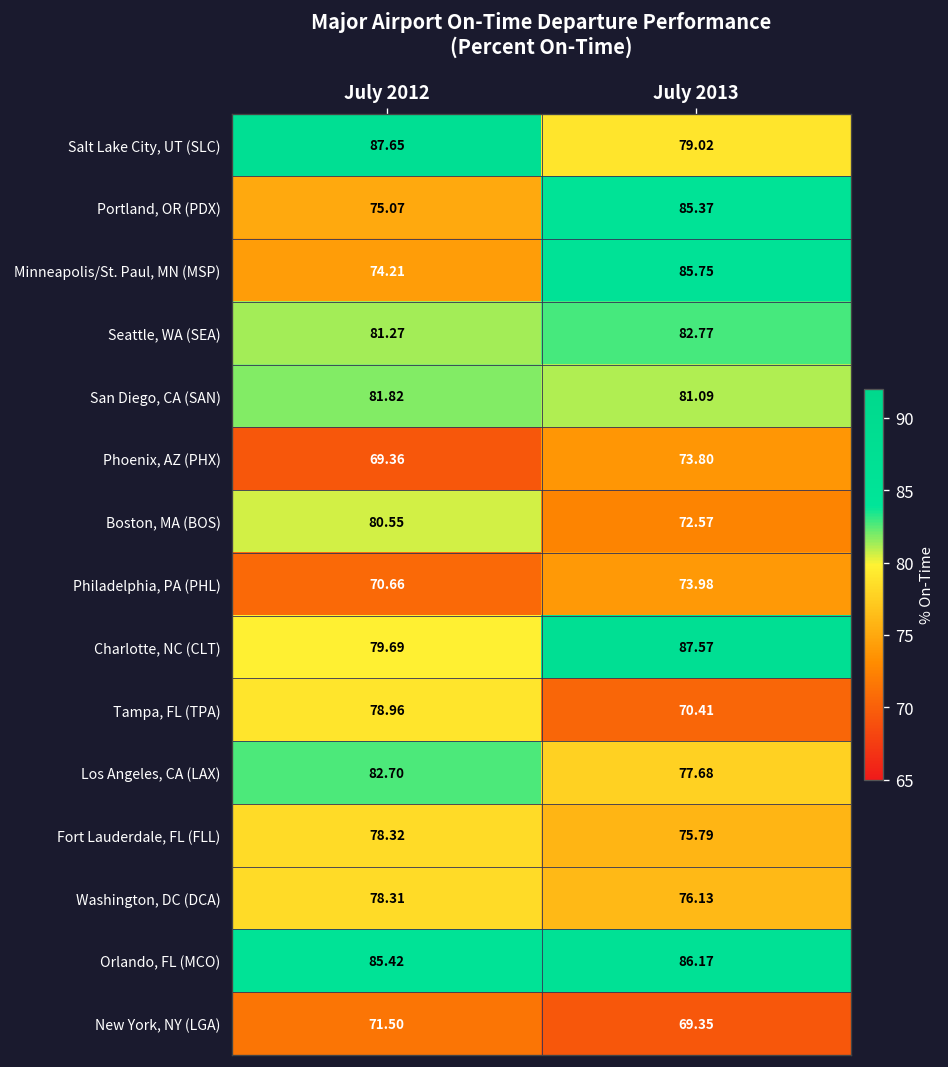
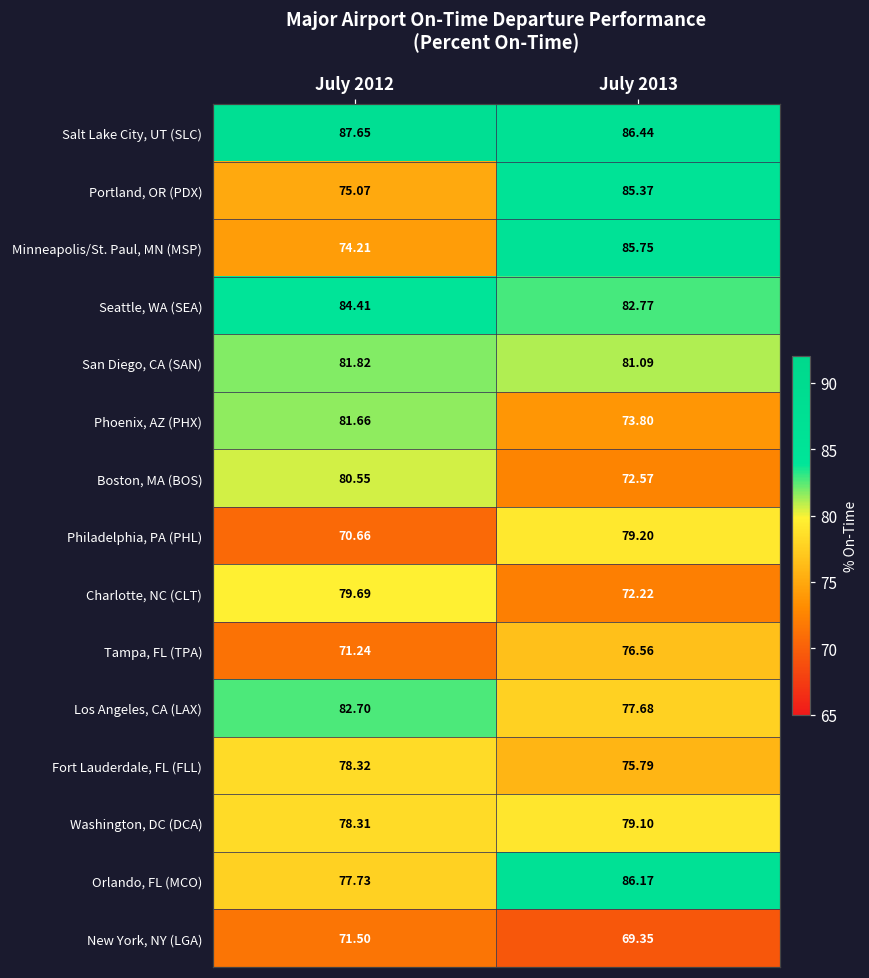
  {
    "Salt Lake City, UT (SLC)": {
      "July 2012": 87.65,
-     "July 2013": 79.02
+     "July 2013": 86.44
    },
    "Portland, OR (PDX)": {
      "July 2012": 75.07,
      "July 2013": 85.37
    },
    "Minneapolis/St. Paul, MN (MSP)": {
      "July 2012": 74.21,
      "July 2013": 85.75
    },
    "Seattle, WA (SEA)": {
-     "July 2012": 81.27,
+     "July 2012": 84.41,
      "July 2013": 82.77
    },
    "San Diego, CA (SAN)": {
      "July 2012": 81.82,
      "July 2013": 81.09
    },
    "Phoenix, AZ (PHX)": {
-     "July 2012": 69.36,
+     "July 2012": 81.66,
      "July 2013": 73.80
    },
    "Boston, MA (BOS)": {
      "July 2012": 80.55,
      "July 2013": 72.57
    },
    "Philadelphia, PA (PHL)": {
      "July 2012": 70.66,
-     "July 2013": 73.98
+     "July 2013": 79.20
    },
    "Charlotte, NC (CLT)": {
      "July 2012": 79.69,
-     "July 2013": 87.57
+     "July 2013": 72.22
    },
    "Tampa, FL (TPA)": {
-     "July 2012": 78.96,
-     "July 2013": 70.41
+     "July 2012": 71.24,
+     "July 2013": 76.56
    },
    "Los Angeles, CA (LAX)": {
      "July 2012": 82.70,
      "July 2013": 77.68
    },
    "Fort Lauderdale, FL (FLL)": {
      "July 2012": 78.32,
      "July 2013": 75.79
    },
    "Washington, DC (DCA)": {
      "July 2012": 78.31,
-     "July 2013": 76.13
+     "July 2013": 79.10
    },
    "Orlando, FL (MCO)": {
-     "July 2012": 85.42,
+     "July 2012": 77.73,
      "July 2013": 86.17
    },
    "New York, NY (LGA)": {
      "July 2012": 71.50,
      "July 2013": 69.35
    }
  }
